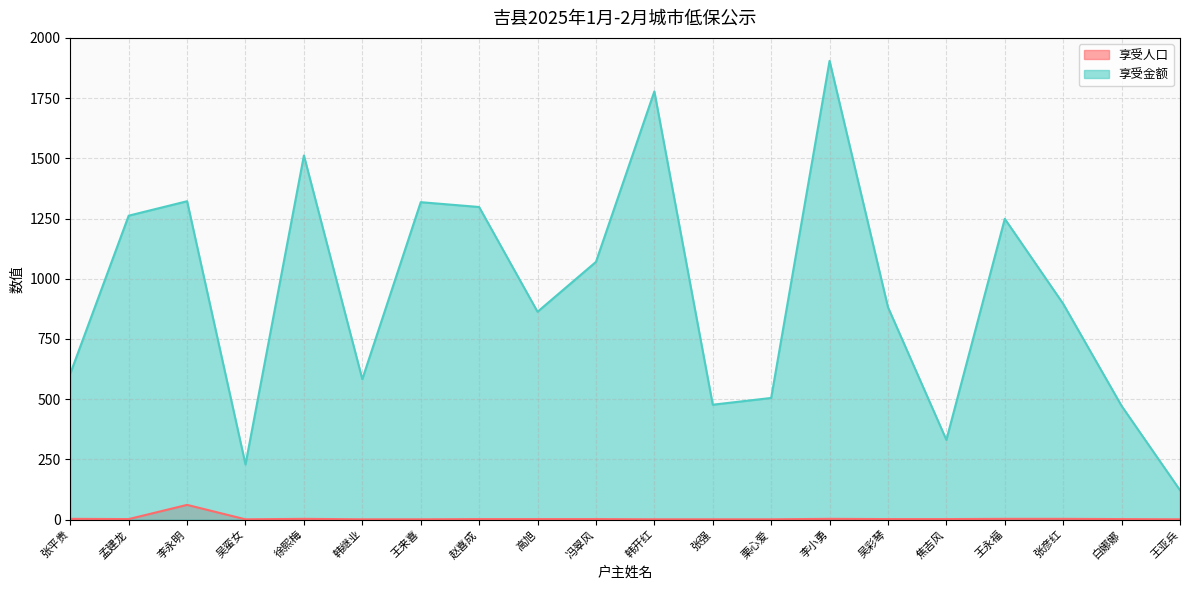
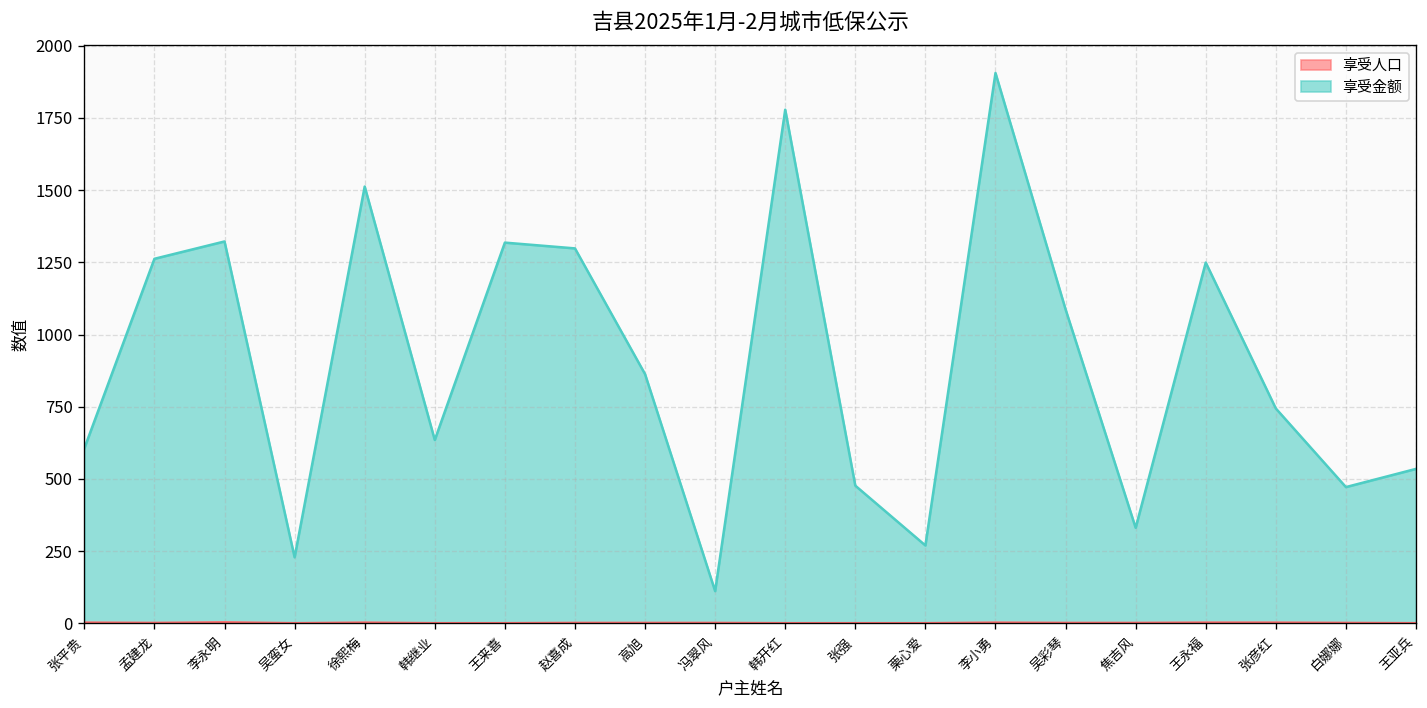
  {
    "享受人口": {
      "张平贵": 0,
      "孟建龙": 0,
-     "李永明": 60,
+     "李永明": 0,
      "吴蛮女": 0,
      "徐熙梅": 0,
      "韩继业": 0,
      "王来喜": 0,
      "赵喜成": 0,
      "高旭": 0,
      "冯翠风": 0,
      "韩开红": 0,
      "张强": 0,
      "栗心爱": 0,
      "李小勇": 0,
      "吴彩琴": 0,
      "焦吉风": 0,
      "王永福": 0,
      "张彦红": 0,
      "白娜娜": 0,
      "王亚兵": 0
    },
    "享受金额": {
      "张平贵": 610,
      "孟建龙": 1260,
      "李永明": 1320,
      "吴蛮女": 230,
      "徐熙梅": 1510,
-     "韩继业": 580,
+     "韩继业": 640,
      "王来喜": 1320,
      "赵喜成": 1300,
      "高旭": 860,
-     "冯翠风": 1070,
+     "冯翠风": 110,
      "韩开红": 1780,
      "张强": 480,
-     "栗心爱": 510,
+     "栗心爱": 270,
      "李小勇": 1910,
-     "吴彩琴": 880,
+     "吴彩琴": 1090,
      "焦吉风": 330,
      "王永福": 1250,
-     "张彦红": 900,
+     "张彦红": 740,
      "白娜娜": 470,
-     "王亚兵": 120
+     "王亚兵": 540
    }
  }
